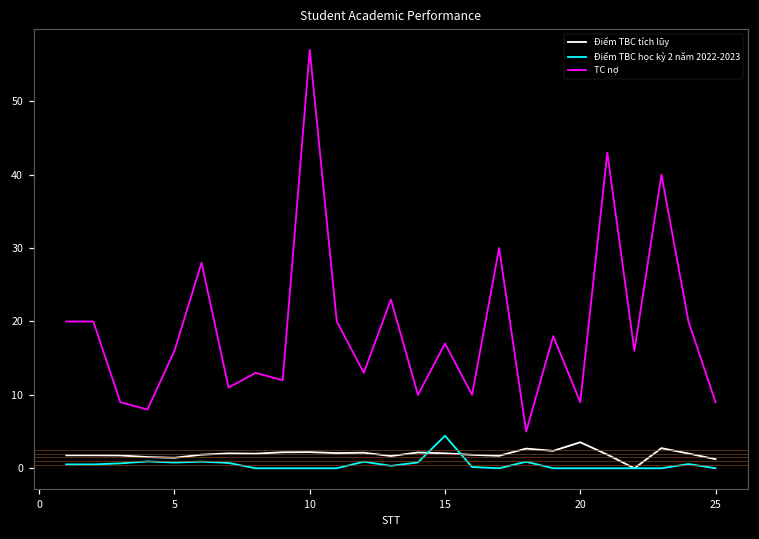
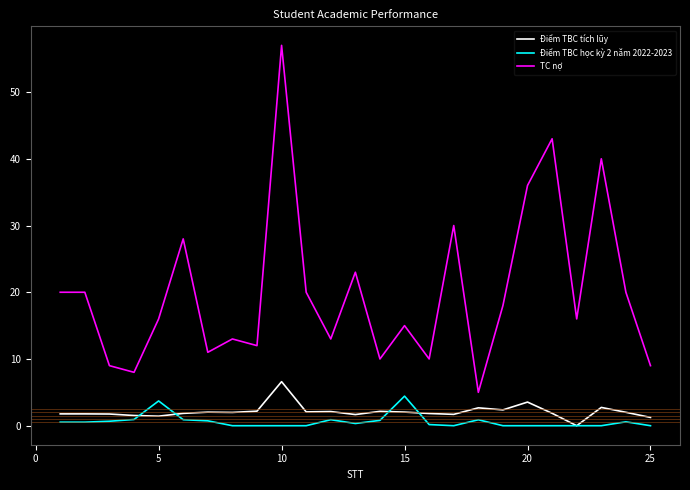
  {
    "Điểm TBC tích lũy": {
      "5": 1,
-     "10": 2,
+     "10": 7,
      "15": 2,
      "20": 4,
      "25": 1
    },
    "Điểm TBC học kỳ 2 năm 2022-2023": {
-     "5": 1,
+     "5": 4,
      "10": 0,
      "15": 4,
      "20": 0,
      "25": 0
    },
    "TC nợ": {
      "5": 16,
      "10": 57,
-     "15": 17,
-     "20": 9,
+     "15": 15,
+     "20": 36,
      "25": 9
    }
  }
